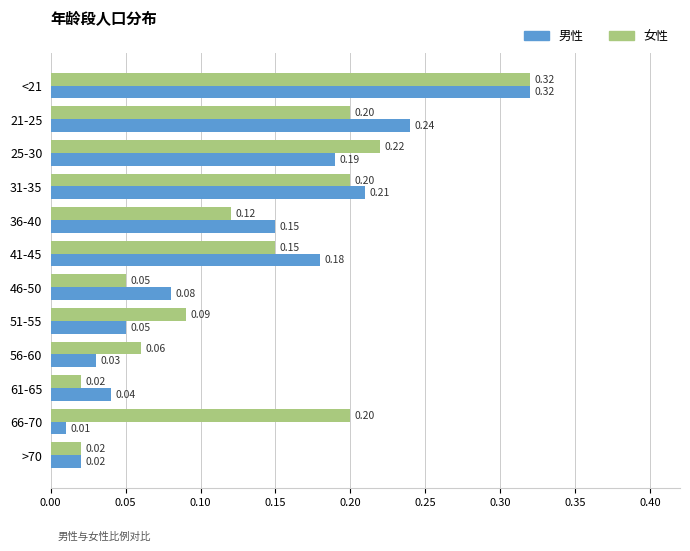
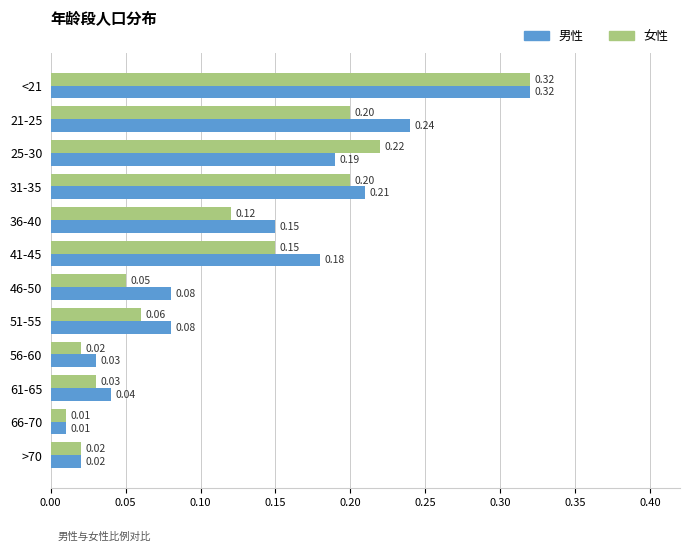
  {
    "女性": {
      "<21": 0.32,
      "21-25": 0.20,
      "25-30": 0.22,
      "31-35": 0.20,
      "36-40": 0.12,
      "41-45": 0.15,
      "46-50": 0.05,
-     "51-55": 0.09,
-     "56-60": 0.06,
-     "61-65": 0.02,
-     "66-70": 0.20,
+     "51-55": 0.06,
+     "56-60": 0.02,
+     "61-65": 0.03,
+     "66-70": 0.01,
      ">70": 0.02
    },
    "男性": {
      "<21": 0.32,
      "21-25": 0.24,
      "25-30": 0.19,
      "31-35": 0.21,
      "36-40": 0.15,
      "41-45": 0.18,
      "46-50": 0.08,
-     "51-55": 0.05,
+     "51-55": 0.08,
      "56-60": 0.03,
      "61-65": 0.04,
      "66-70": 0.01,
      ">70": 0.02
    }
  }
